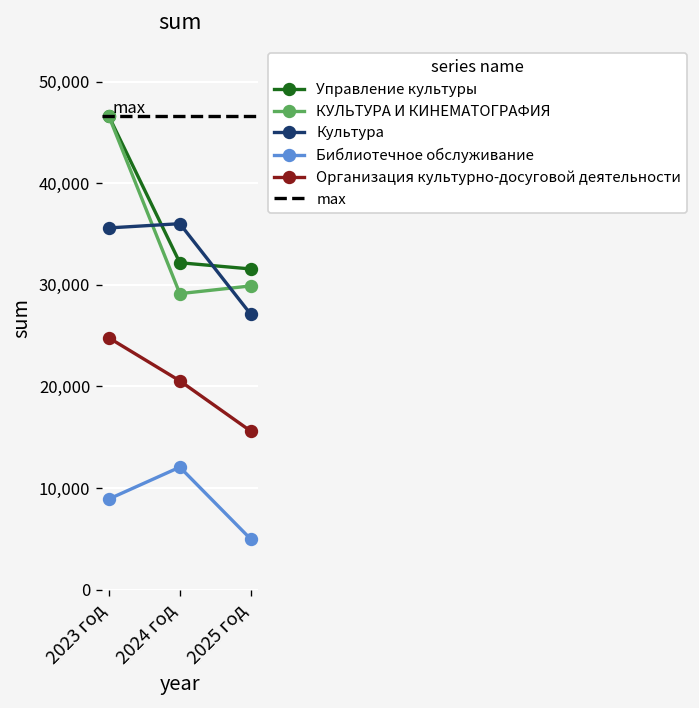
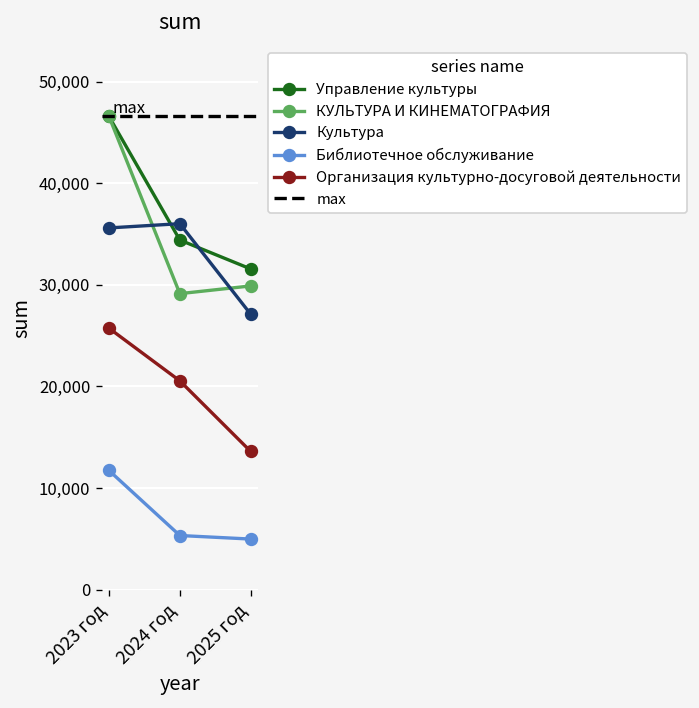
  {
    "Управление культуры": {
-     "2024 год": "32,000",
+     "2024 год": "34,000",
      "2025 год": "32,000"
    },
    "КУЛЬТУРА И КИНЕМАТОГРАФИЯ": {
      "2024 год": "29,000",
      "2025 год": "30,000"
    },
    "Культура": {
      "2023 год": "36,000",
      "2024 год": "36,000",
      "2025 год": "27,000"
    },
    "Библиотечное обслуживание": {
-     "2023 год": "9,000",
-     "2024 год": "12,000",
+     "2023 год": "12,000",
+     "2024 год": "5,000",
      "2025 год": "5,000"
    },
    "Организация культурно-досуговой деятельности": {
-     "2023 год": "25,000",
+     "2023 год": "26,000",
      "2024 год": "21,000",
-     "2025 год": "16,000"
+     "2025 год": "14,000"
    }
  }
